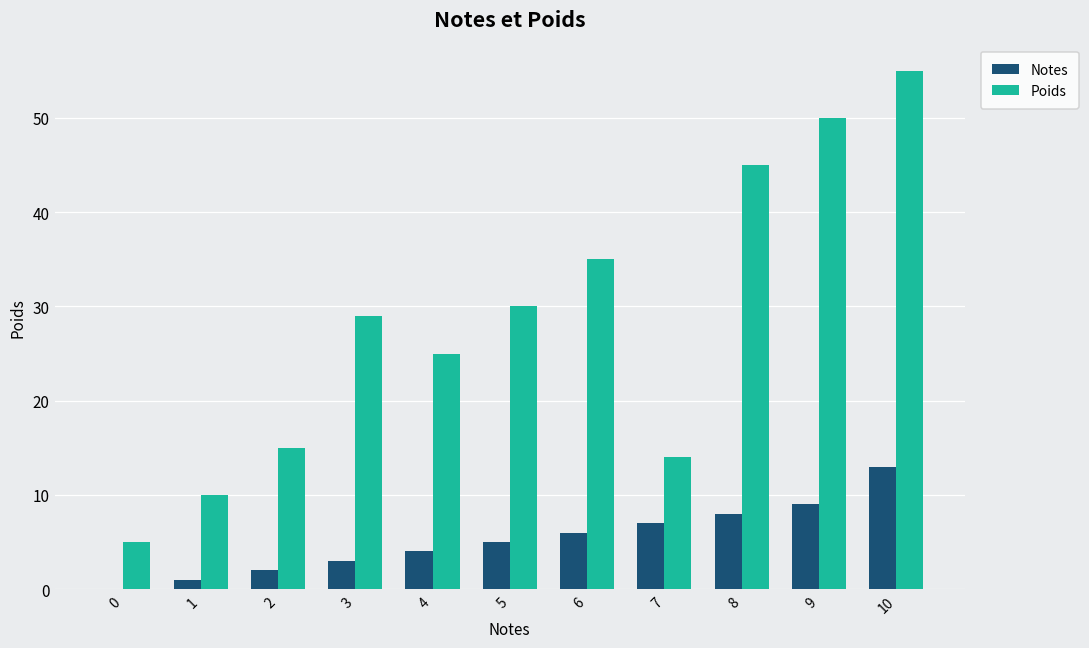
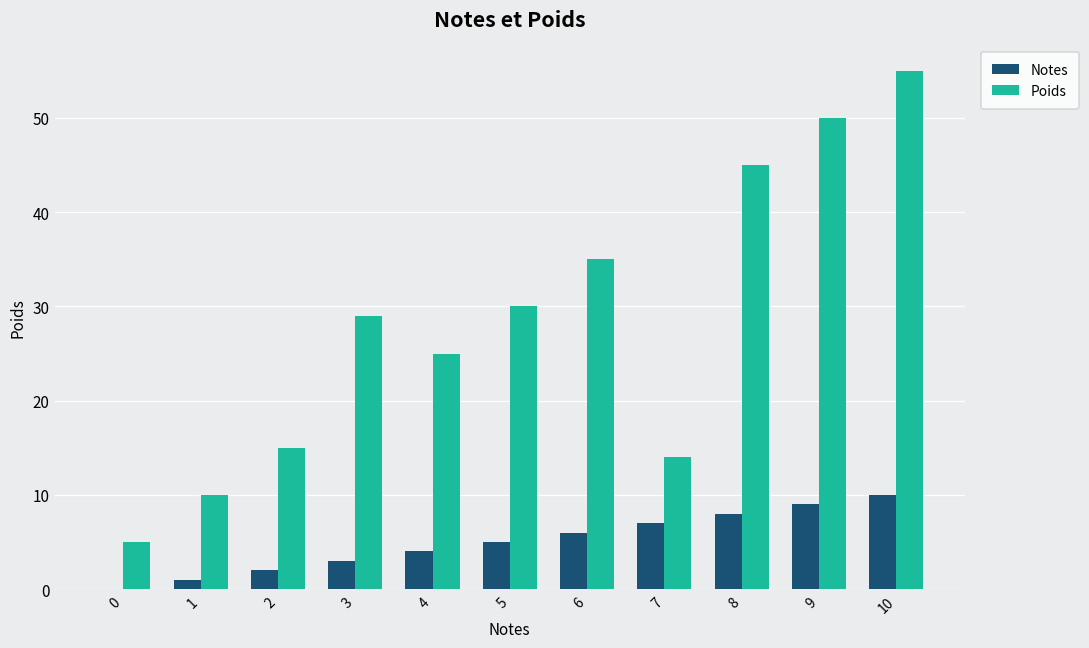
  {
    "Notes": {
      "0": 0,
      "1": 1,
      "2": 2,
      "3": 3,
      "4": 4,
      "5": 5,
      "6": 6,
      "7": 7,
      "8": 8,
      "9": 9,
-     "10": 13
+     "10": 10
    },
    "Poids": {
      "0": 5,
      "1": 10,
      "2": 15,
      "3": 29,
      "4": 25,
      "5": 30,
      "6": 35,
      "7": 14,
      "8": 45,
      "9": 50,
      "10": 55
    }
  }
